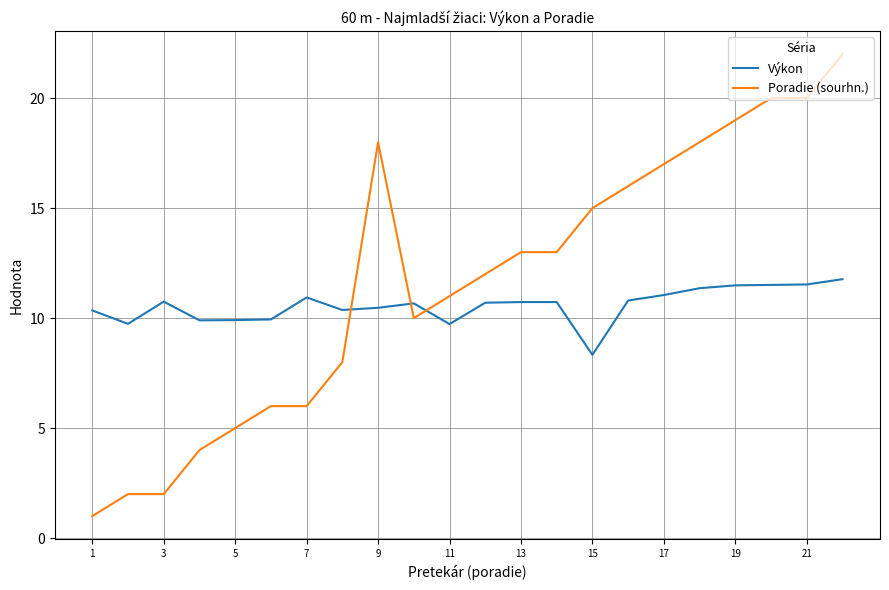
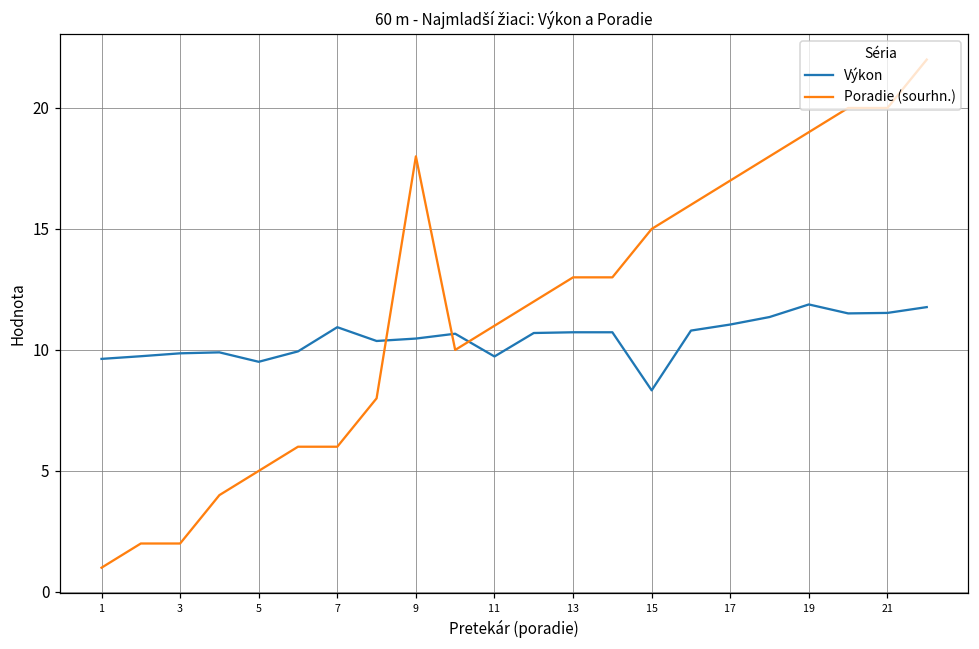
  {
    "Výkon": {
-     "1": 10.4,
-     "3": 10.8,
-     "5": 9.9,
+     "1": 9.6,
+     "3": 9.9,
+     "5": 9.5,
      "7": 10.9,
      "9": 10.5,
      "11": 9.7,
      "13": 10.7,
      "15": 8.3,
      "17": 11.1,
-     "19": 11.5,
+     "19": 11.9,
      "21": 11.5
    },
    "Poradie (sourhn.)": {
      "1": 1.0,
      "3": 2.0,
      "5": 5.0,
      "7": 6.0,
      "9": 18.0,
      "11": 11.0,
      "13": 13.0,
      "15": 15.0,
      "17": 17.0,
      "19": 19.0
    }
  }
